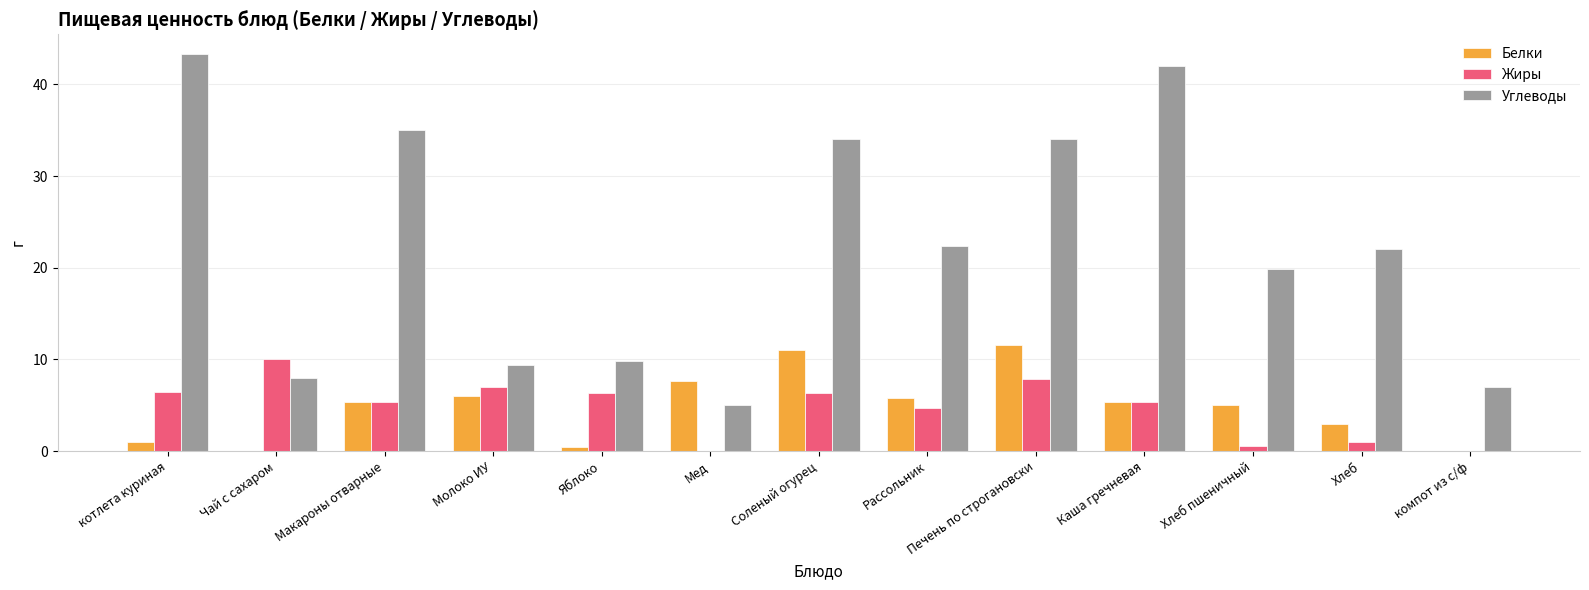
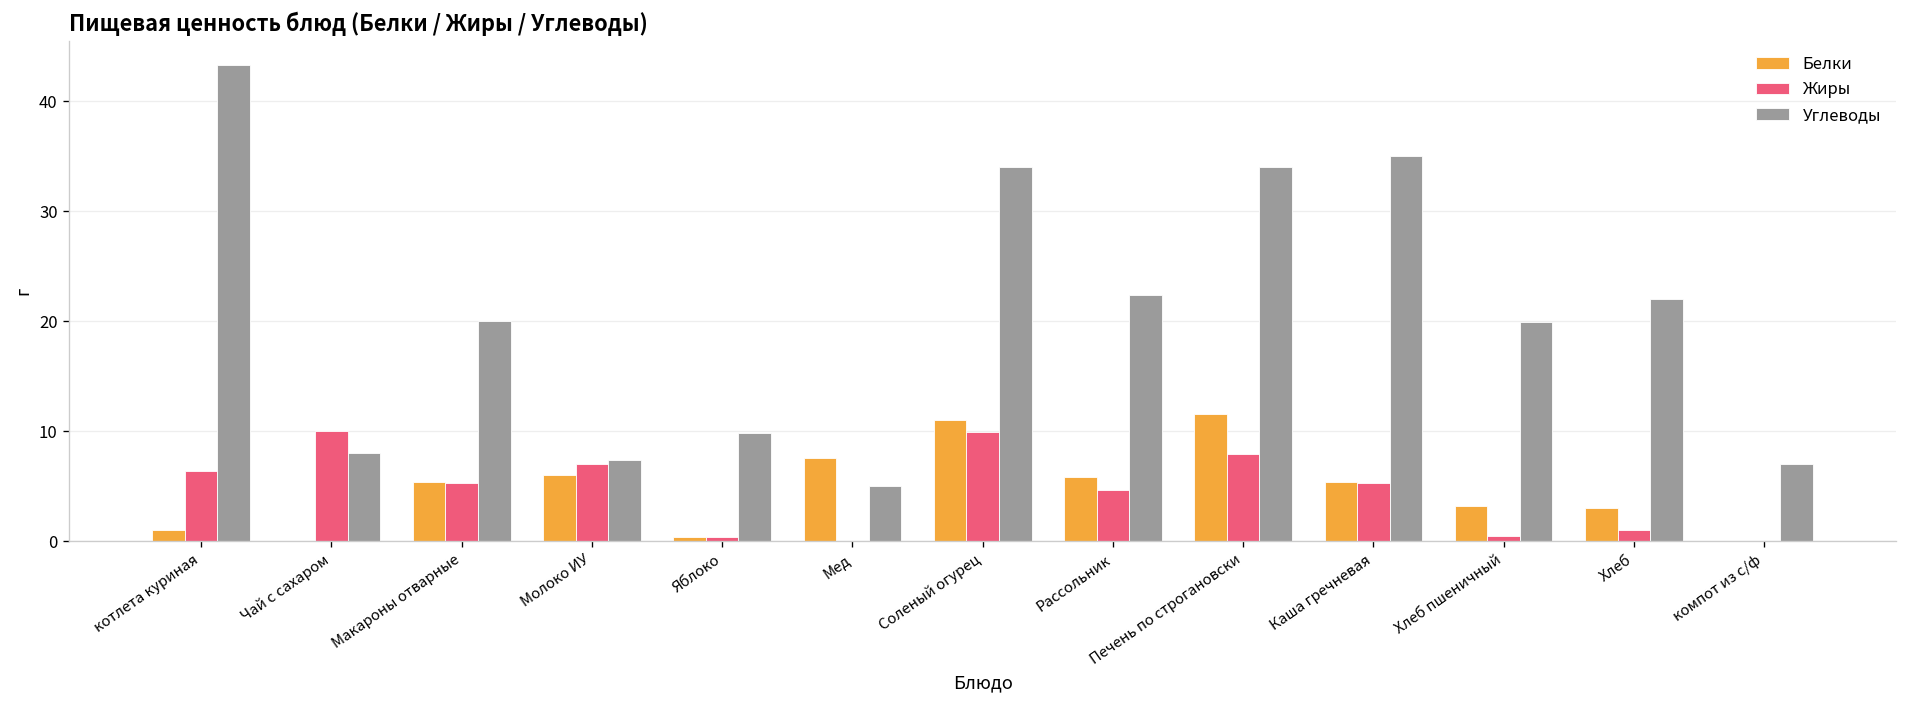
  {
    "Белки": {
      "котлета куриная": 1,
      "Чай с сахаром": 0,
      "Макароны отварные": 5,
      "Молоко ИУ": 6,
      "Яблоко": 0,
      "Мед": 8,
      "Соленый огурец": 11,
      "Рассольник": 6,
      "Печень по строгановски": 12,
      "Каша гречневая": 5,
-     "Хлеб пшеничный": 5,
+     "Хлеб пшеничный": 3,
      "Хлеб": 3,
      "компот из с/ф": 0
    },
    "Жиры": {
      "котлета куриная": 6,
      "Чай с сахаром": 10,
      "Макароны отварные": 5,
      "Молоко ИУ": 7,
-     "Яблоко": 6,
+     "Яблоко": 0,
      "Мед": 0,
-     "Соленый огурец": 6,
+     "Соленый огурец": 10,
      "Рассольник": 5,
      "Печень по строгановски": 8,
      "Каша гречневая": 5,
      "Хлеб пшеничный": 1,
      "Хлеб": 1,
      "компот из с/ф": 0
    },
    "Углеводы": {
      "котлета куриная": 43,
      "Чай с сахаром": 8,
-     "Макароны отварные": 35,
-     "Молоко ИУ": 9,
+     "Макароны отварные": 20,
+     "Молоко ИУ": 7,
      "Яблоко": 10,
      "Мед": 5,
      "Соленый огурец": 34,
      "Рассольник": 22,
      "Печень по строгановски": 34,
-     "Каша гречневая": 42,
+     "Каша гречневая": 35,
      "Хлеб пшеничный": 20,
      "Хлеб": 22,
      "компот из с/ф": 7
    }
  }
